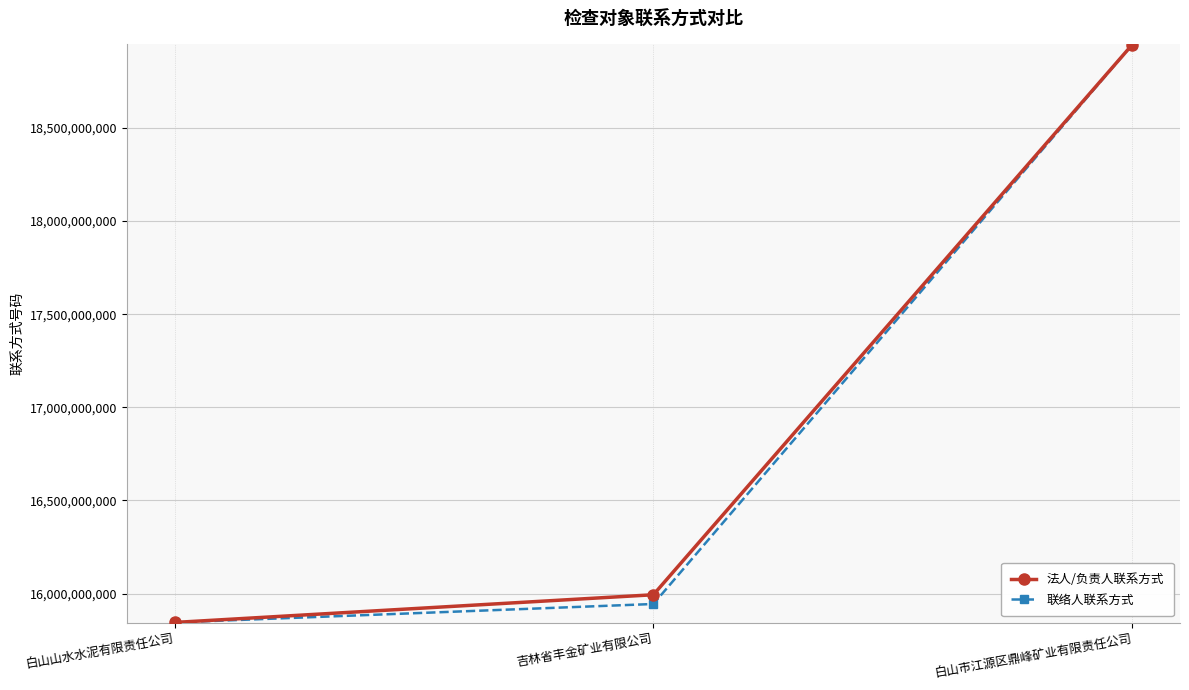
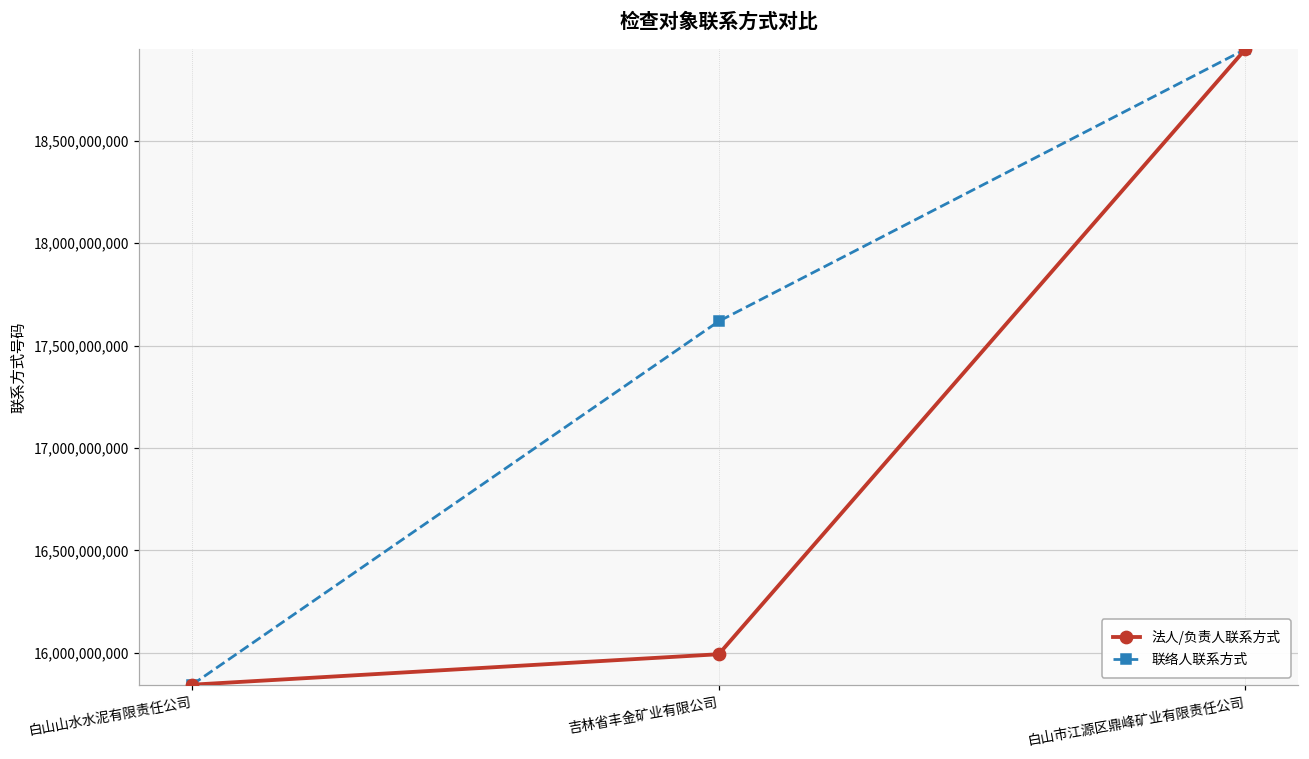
  {
    "法人/负责人联系方式": {
      "吉林省丰金矿业有限公司": "15,990,000,000"
    },
    "联络人联系方式": {
-     "吉林省丰金矿业有限公司": "15,940,000,000"
+     "吉林省丰金矿业有限公司": "17,620,000,000"
    }
  }
